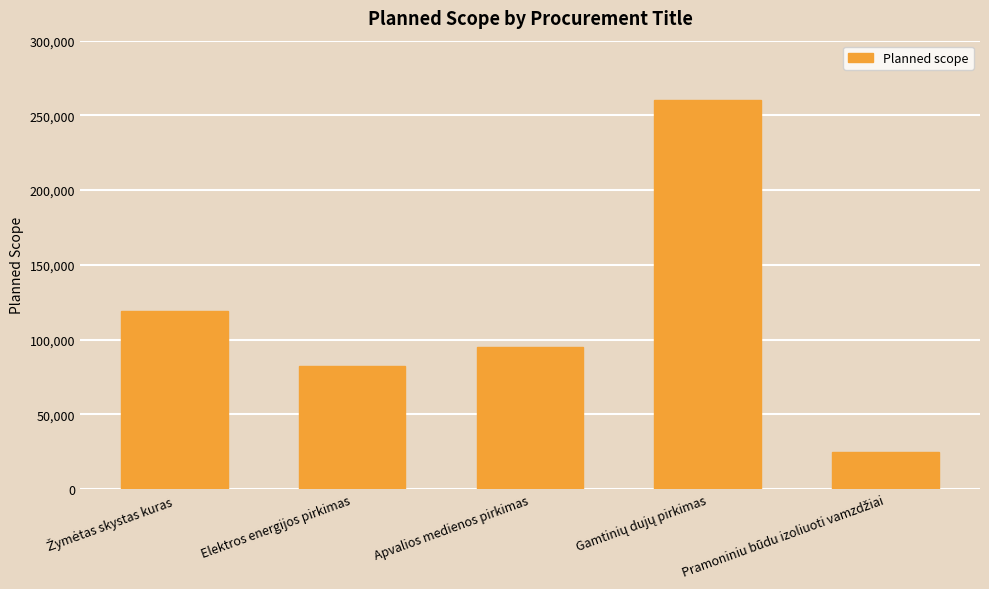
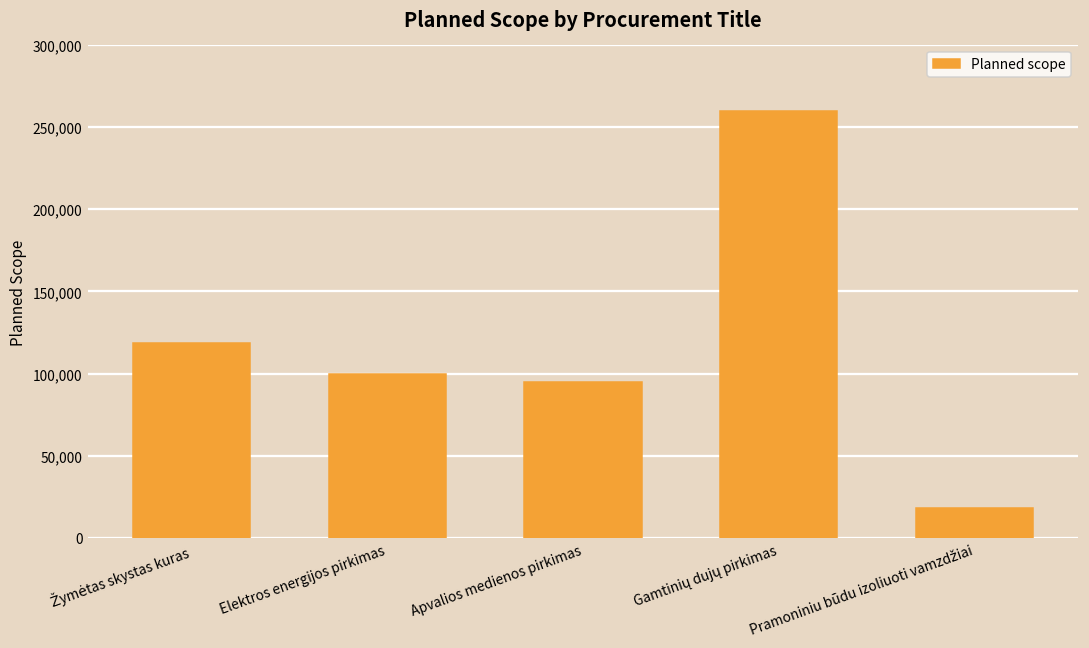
  {
    "Žymėtas skystas kuras": "119,000",
-   "Elektros energijos pirkimas": "82,000",
+   "Elektros energijos pirkimas": "100,000",
    "Apvalios medienos pirkimas": "95,000",
    "Gamtinių dujų pirkimas": "260,000",
-   "Pramoniniu būdu izoliuoti vamzdžiai": "25,000"
+   "Pramoniniu būdu izoliuoti vamzdžiai": "18,000"
  }
